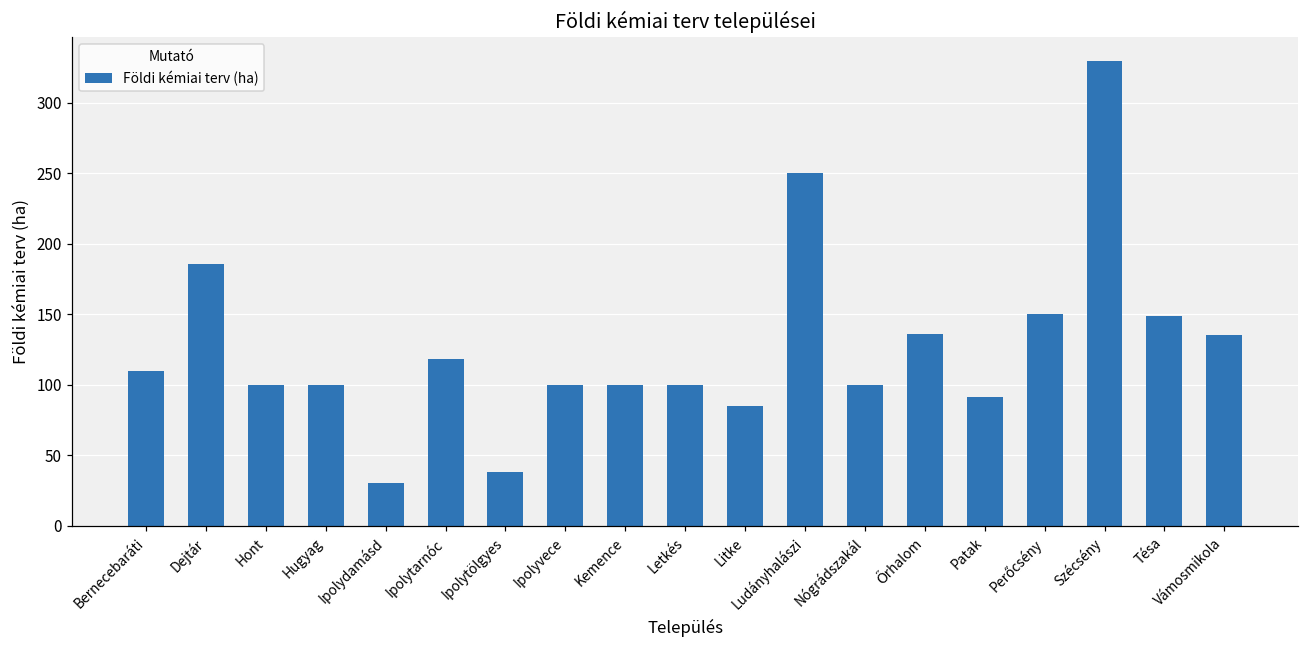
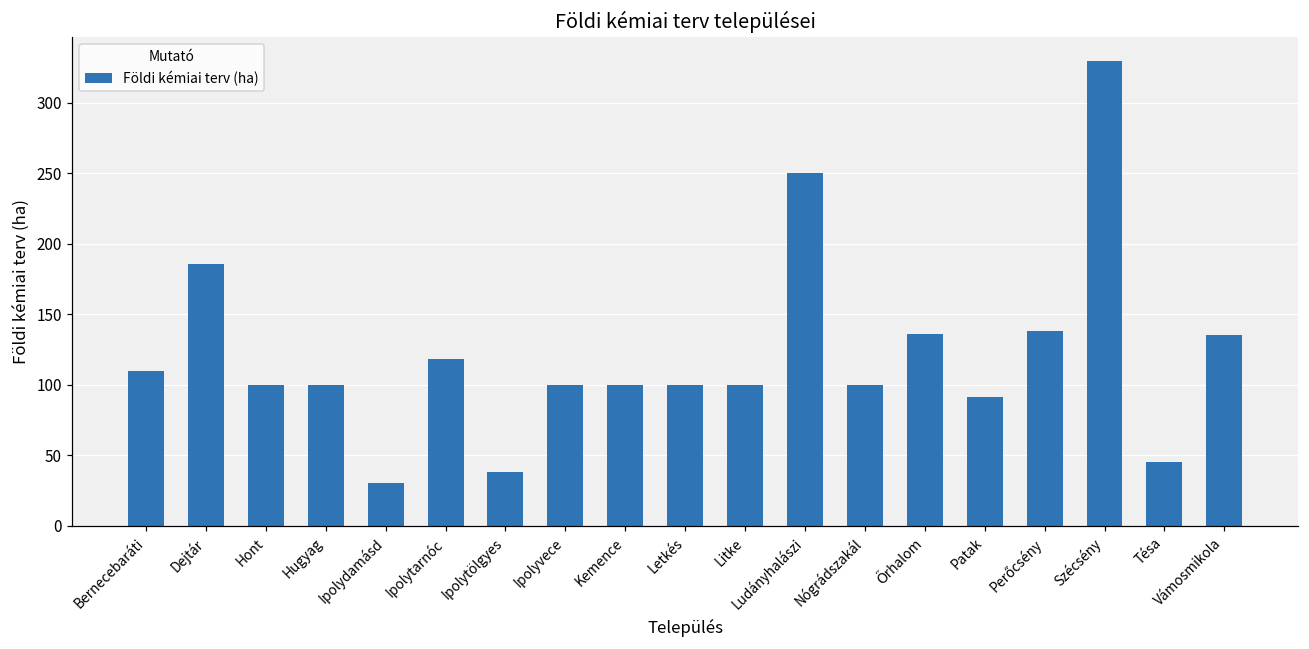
  {
    "Bernecebaráti": 110,
    "Dejtár": 186,
    "Hont": 100,
    "Hugyag": 100,
    "Ipolydamásd": 30,
    "Ipolytarnóc": 118,
    "Ipolytölgyes": 38,
    "Ipolyvece": 100,
    "Kemence": 100,
    "Letkés": 100,
-   "Litke": 85,
+   "Litke": 100,
    "Ludányhalászi": 250,
    "Nógrádszakál": 100,
    "Őrhalom": 136,
    "Patak": 91,
-   "Perőcsény": 150,
+   "Perőcsény": 138,
    "Szécsény": 330,
-   "Tésa": 149,
+   "Tésa": 45,
    "Vámosmikola": 135
  }
